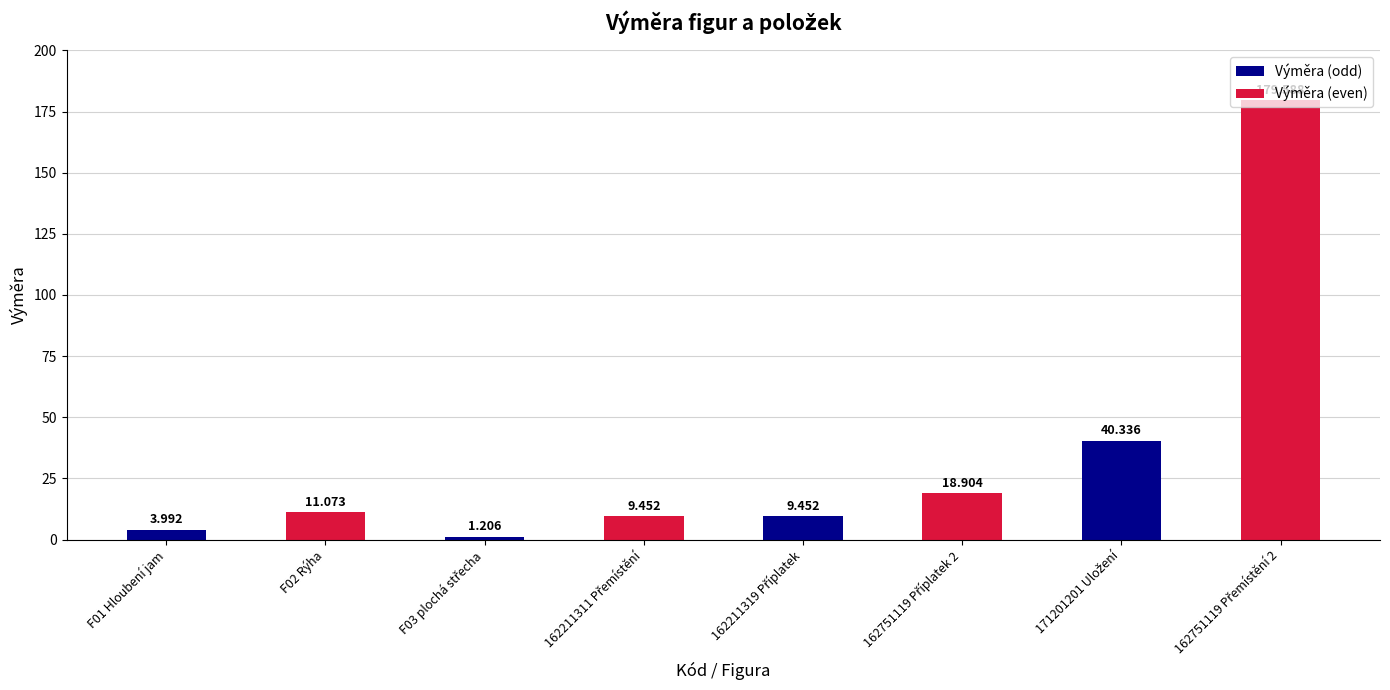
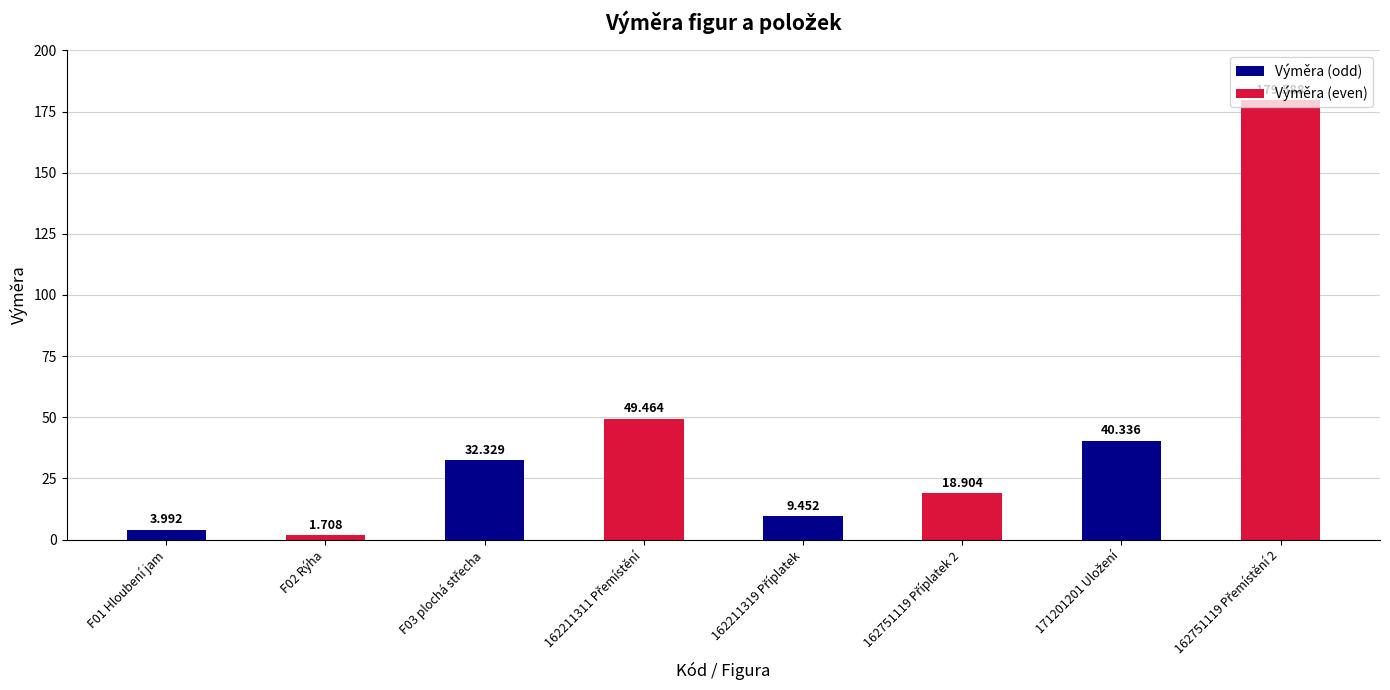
  {
    "F01 Hloubení jam": 3.992,
-   "F02 Rýha": 11.073,
-   "F03 plochá střecha": 1.206,
-   "162211311 Přemístění": 9.452,
+   "F02 Rýha": 1.708,
+   "F03 plochá střecha": 32.329,
+   "162211311 Přemístění": 49.464,
    "162211319 Příplatek": 9.452,
    "162751119 Příplatek 2": 18.904,
    "171201201 Uložení": 40.336
  }
